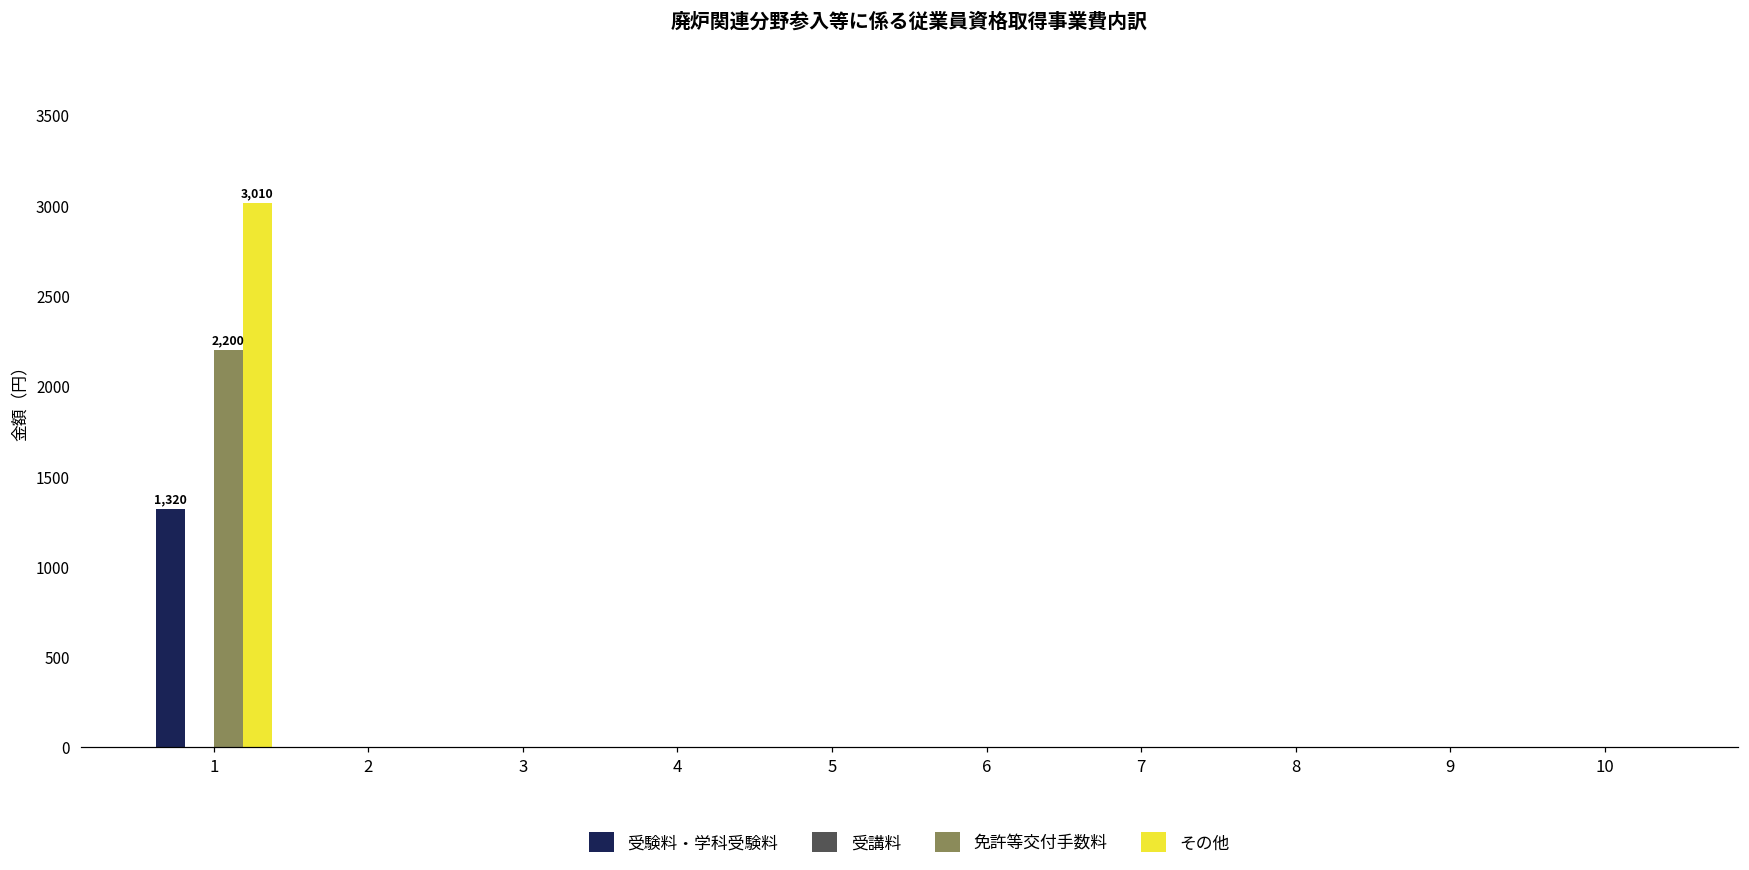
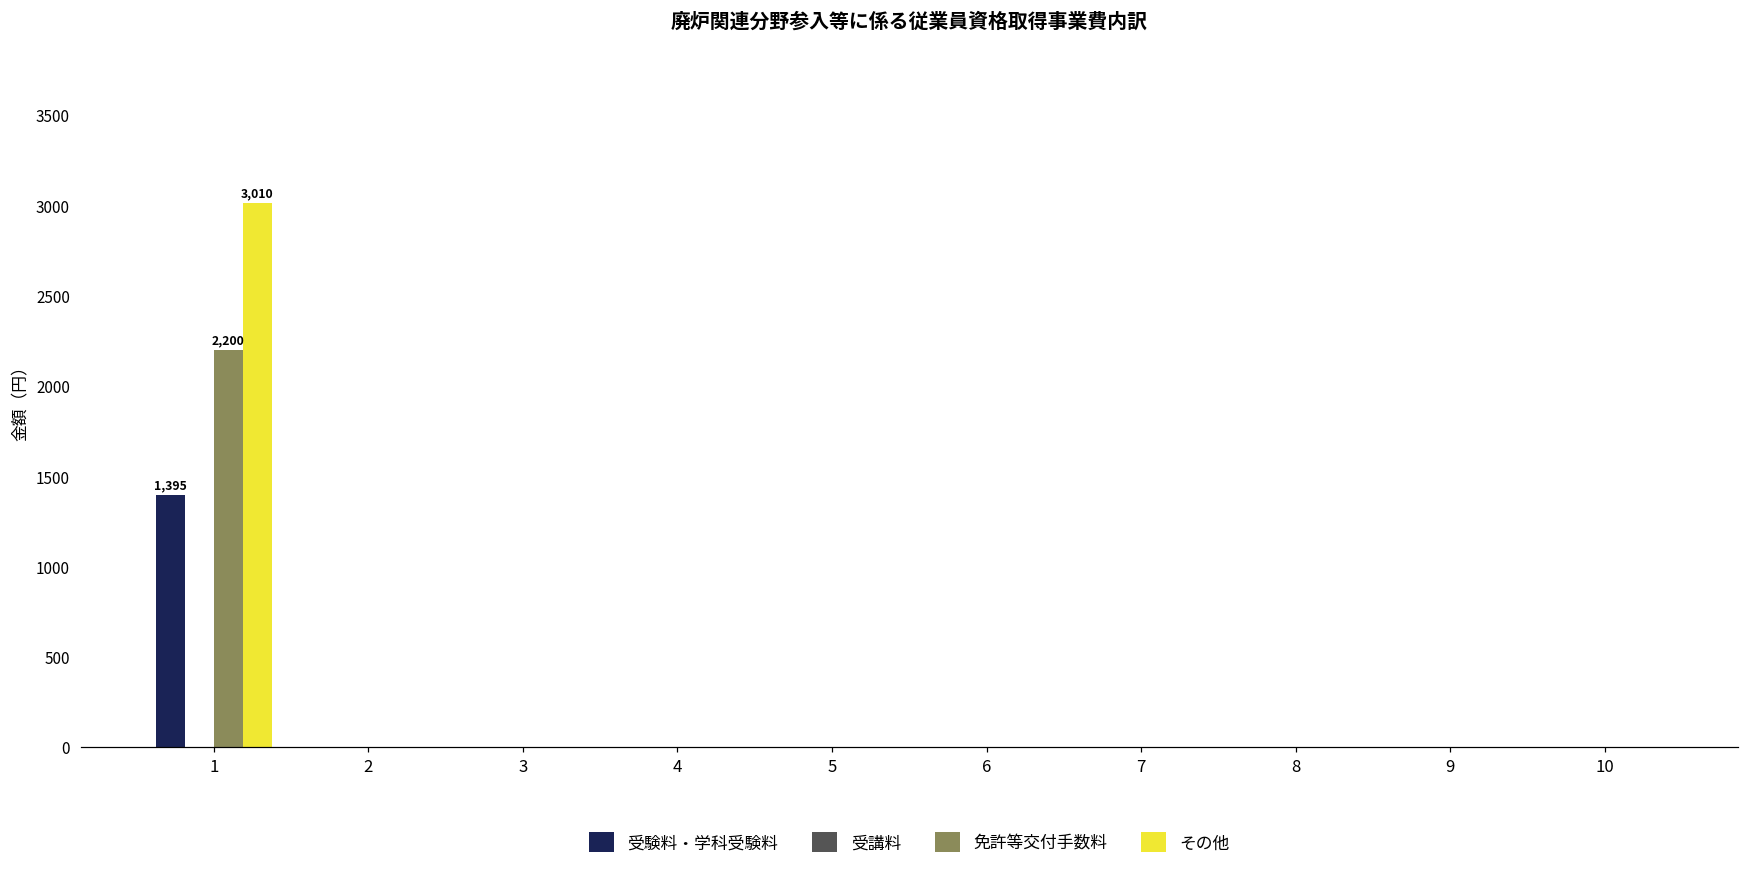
  {
    "受験料・学科受験料": {
-     "1": "1,320"
+     "1": "1,395"
    },
    "受講料": {
      "1": "0",
      "2": "0",
      "3": "0",
      "4": "0",
      "5": "0",
      "6": "0",
      "7": "0",
      "8": "0",
      "9": "0",
      "10": "0"
    },
    "免許等交付手数料": {
      "1": "2,200"
    },
    "その他": {
      "1": "3,010"
    }
  }
